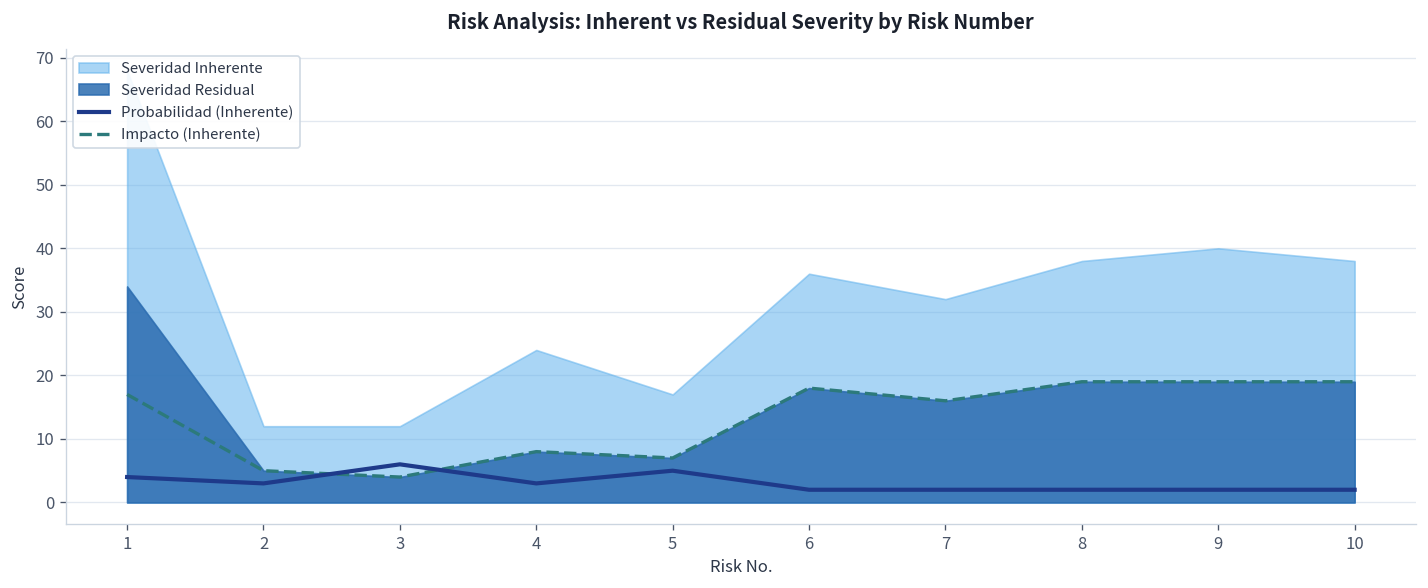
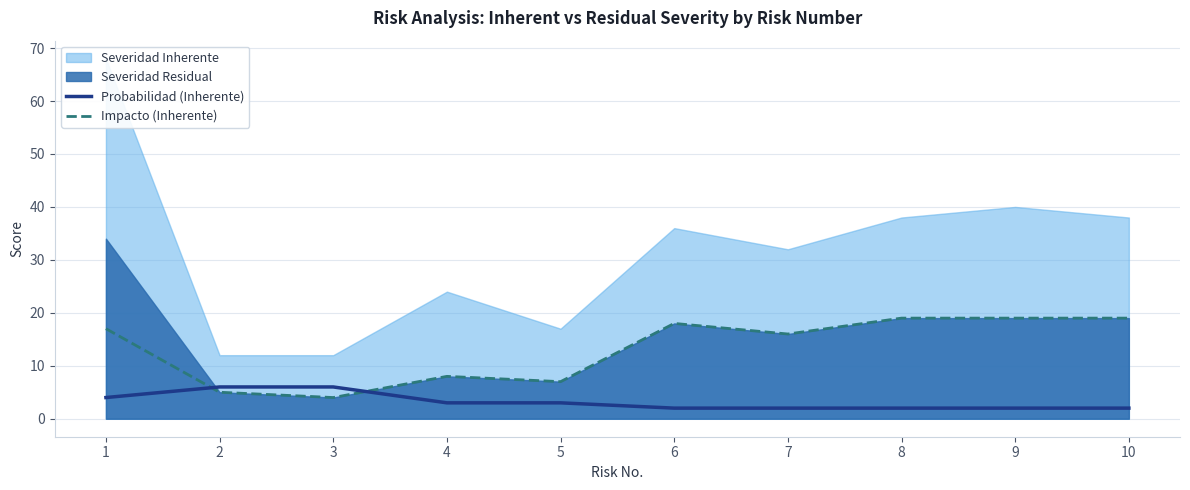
  {
    "Probabilidad (Inherente)": {
      "1": 4,
-     "2": 3,
+     "2": 6,
      "3": 6,
      "4": 3,
-     "5": 5,
+     "5": 3,
      "6": 2,
      "7": 2,
      "8": 2,
      "9": 2,
      "10": 2
    }
  }
